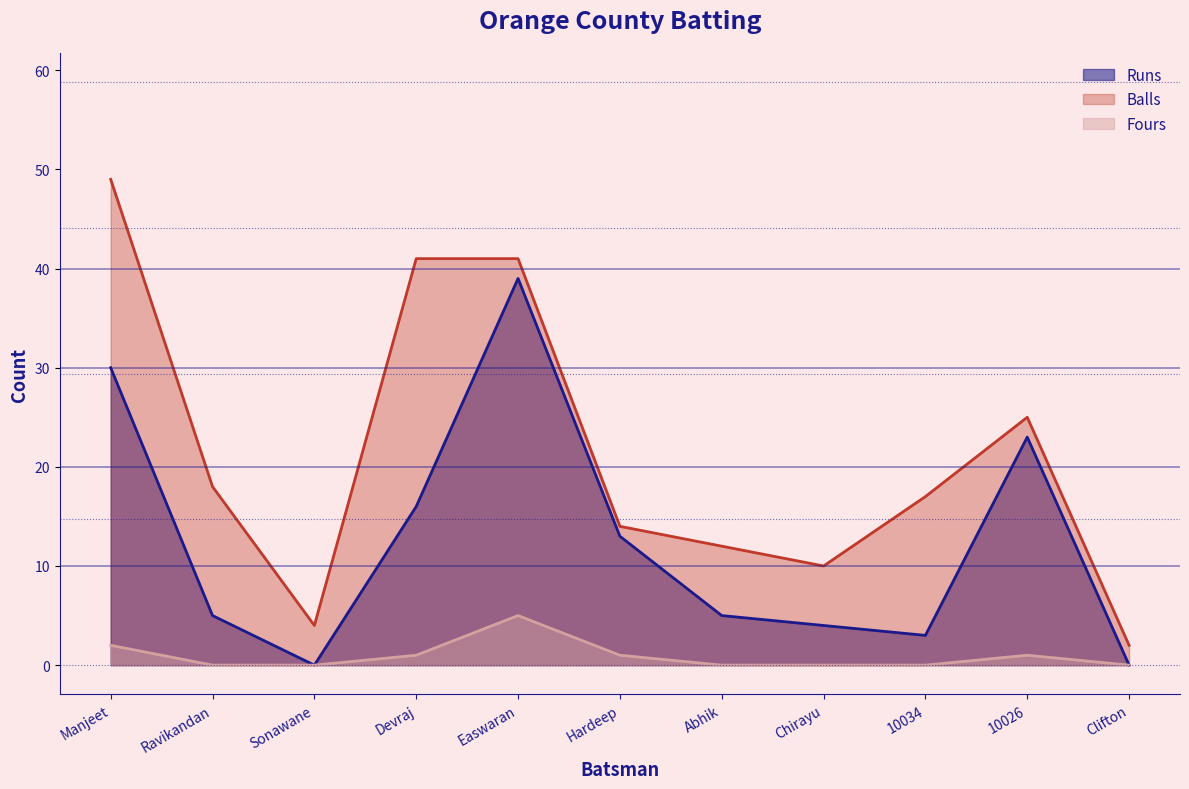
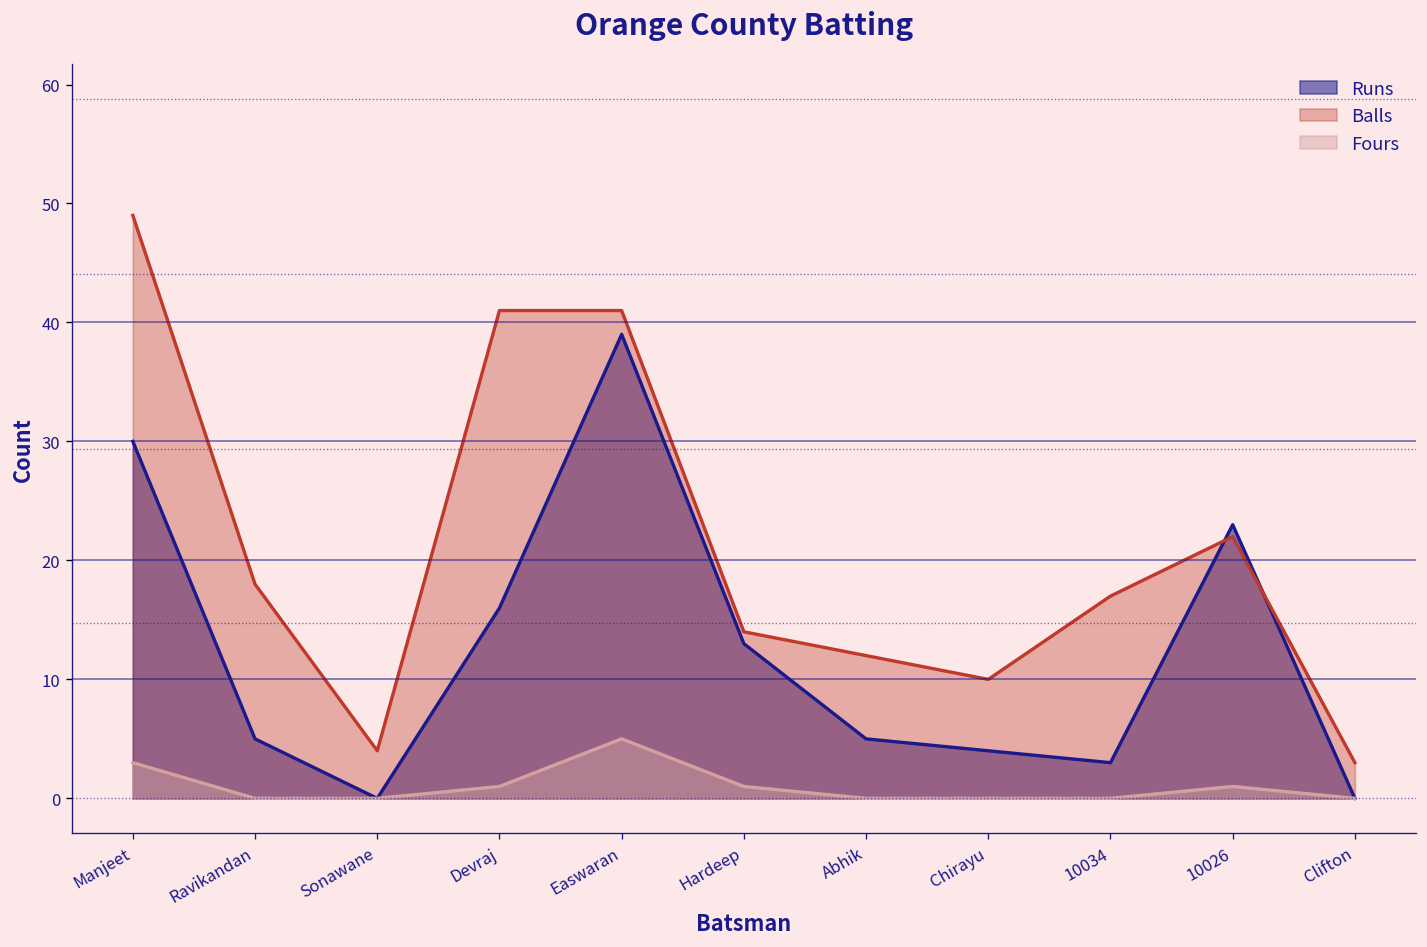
  {
    "Runs": {
      "Manjeet": 30,
      "Ravikandan": 5,
      "Devraj": 16,
      "Easwaran": 39,
      "Hardeep": 13,
      "Abhik": 5,
      "Chirayu": 4,
      "10034": 3,
      "10026": 23
    },
    "Balls": {
      "Manjeet": 49,
      "Ravikandan": 18,
      "Sonawane": 4,
      "Devraj": 41,
      "Easwaran": 41,
      "Hardeep": 14,
      "Abhik": 12,
      "Chirayu": 10,
      "10034": 17,
-     "10026": 25,
-     "Clifton": 2
+     "10026": 22,
+     "Clifton": 3
    },
    "Fours": {
-     "Manjeet": 2,
+     "Manjeet": 3,
      "Ravikandan": 0,
      "Devraj": 1,
      "Easwaran": 5,
      "Hardeep": 1,
      "Abhik": 0,
      "Chirayu": 0,
      "10034": 0,
      "10026": 1
    }
  }
